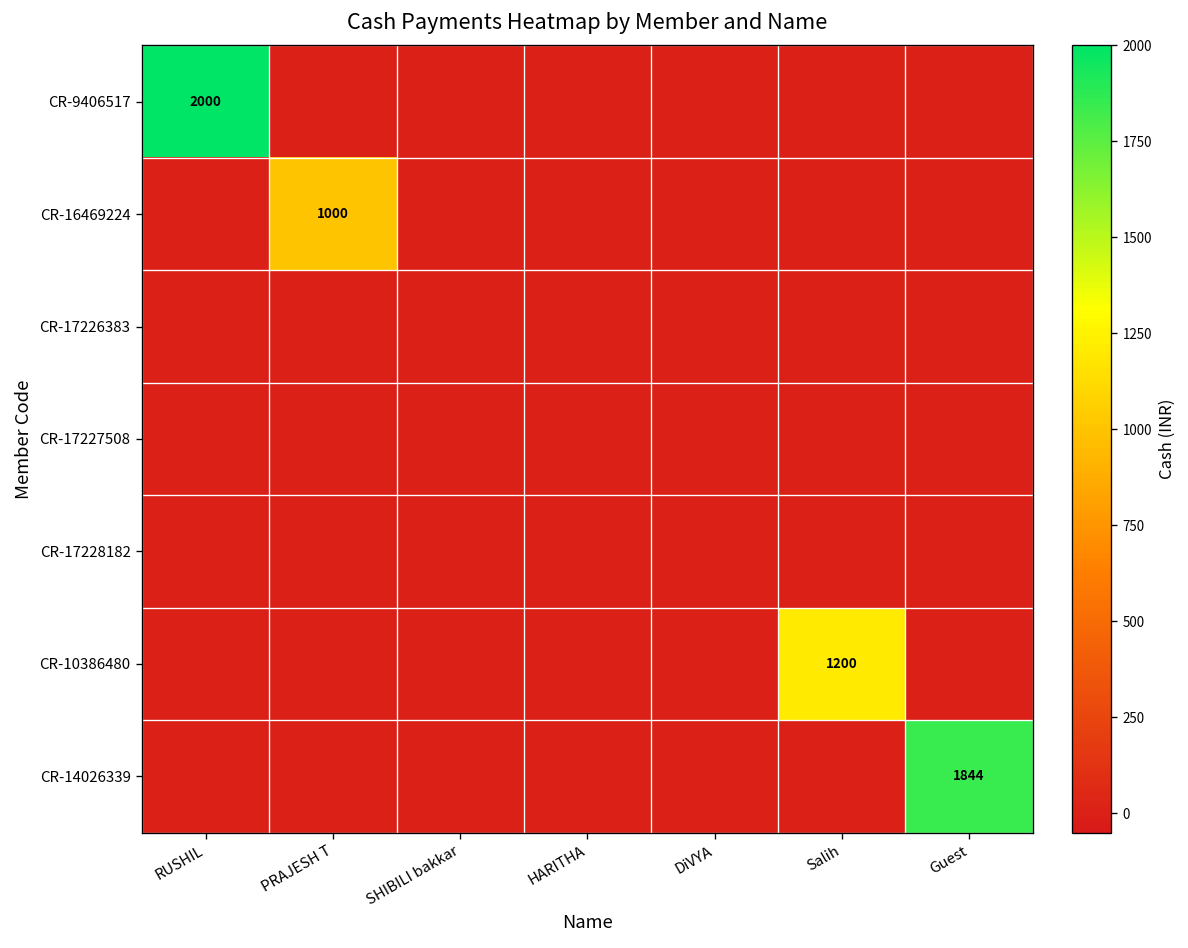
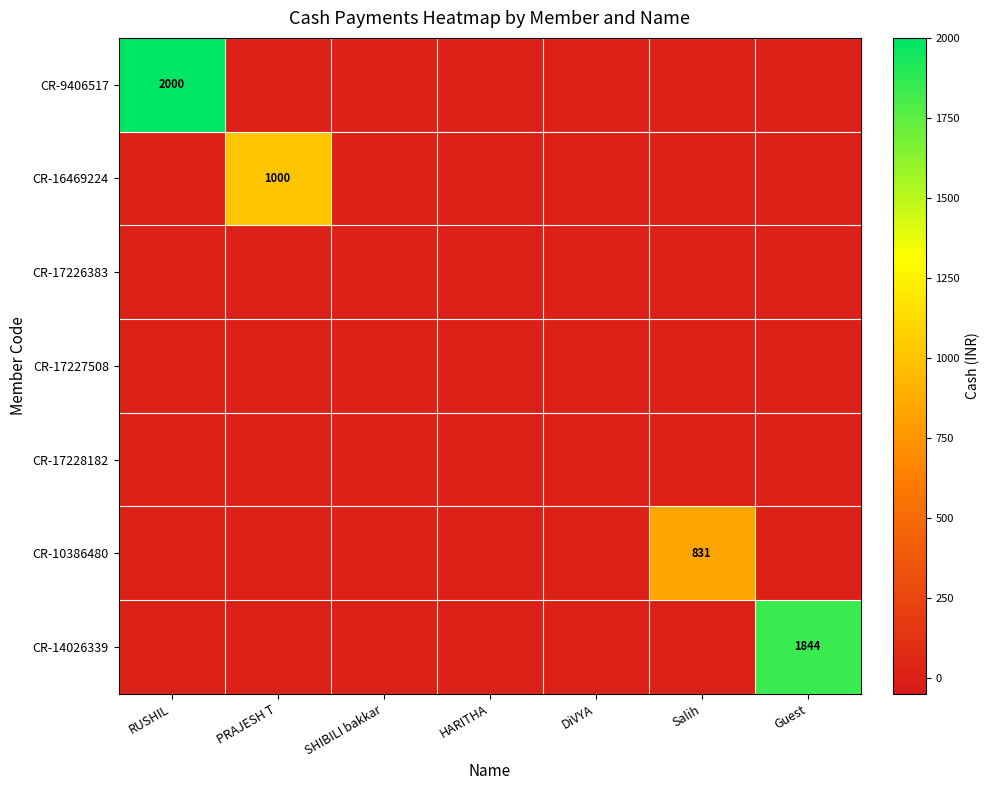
  {
    "CR-9406517": {
      "RUSHIL": 2000
    },
    "CR-16469224": {
      "PRAJESH T": 1000
    },
    "CR-10386480": {
-     "Salih": 1200
+     "Salih": 831
    },
    "CR-14026339": {
      "Guest": 1844
    }
  }
